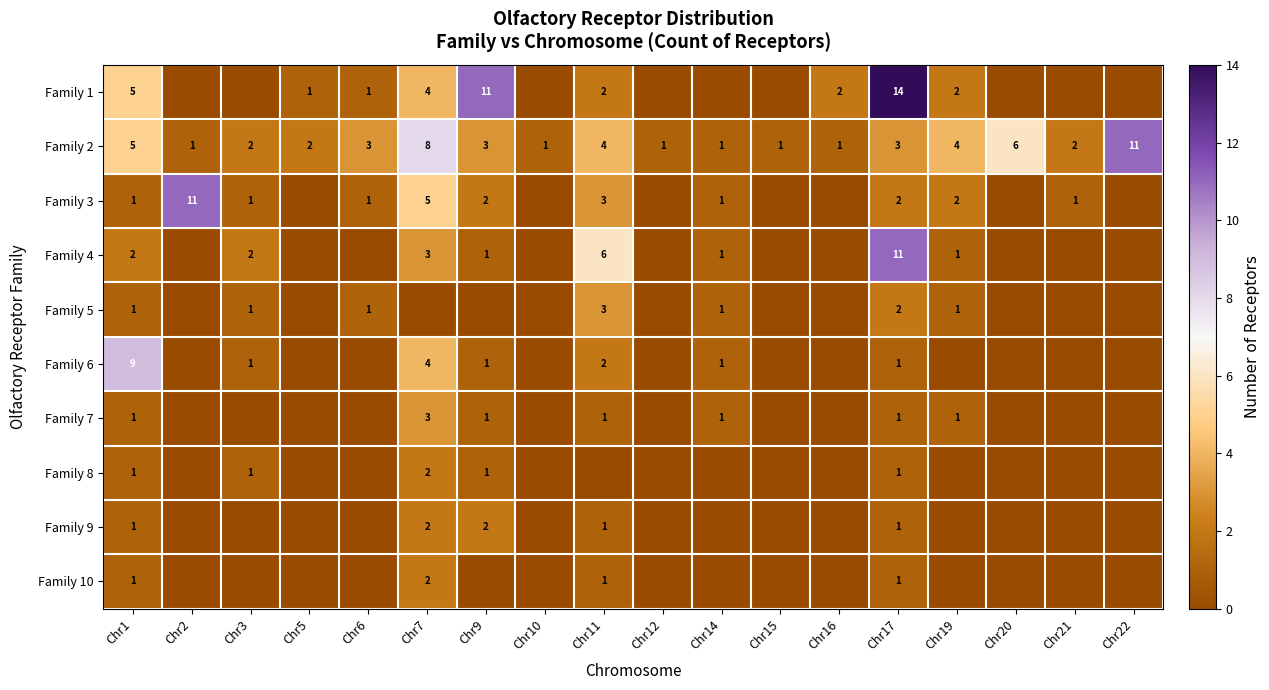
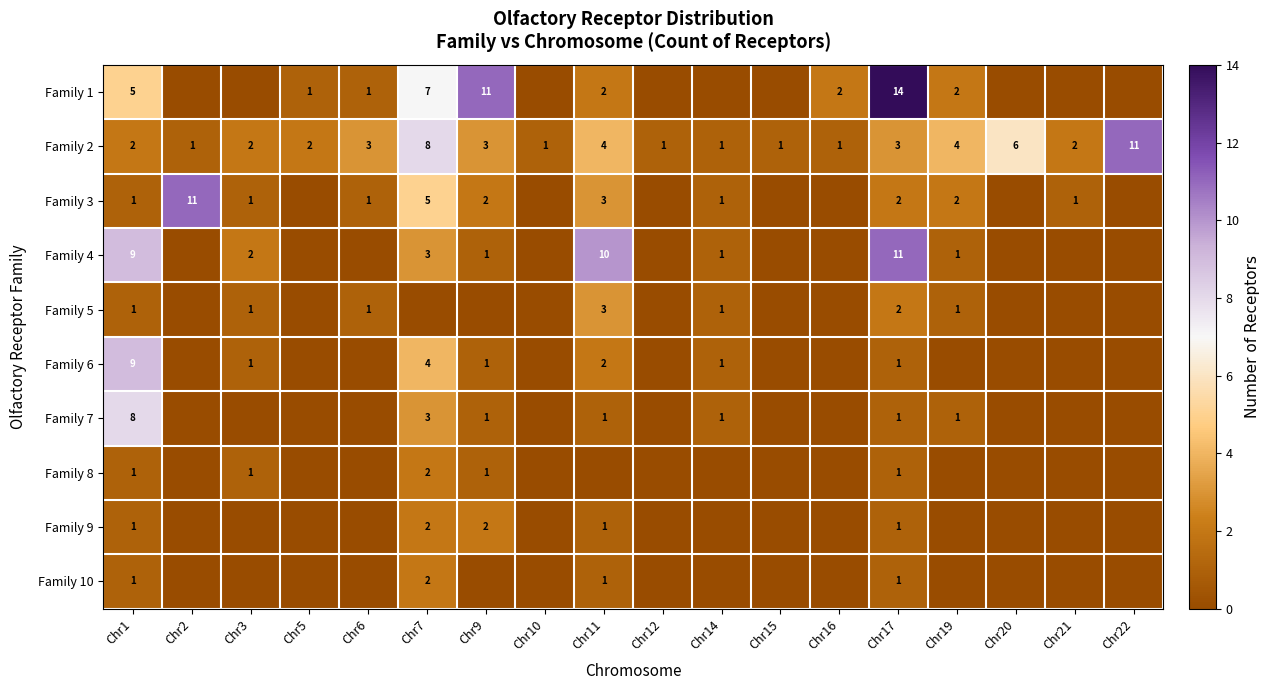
  {
    "Family 1": {
      "Chr1": 5,
      "Chr5": 1,
      "Chr6": 1,
-     "Chr7": 4,
+     "Chr7": 7,
      "Chr9": 11,
      "Chr11": 2,
      "Chr16": 2,
      "Chr17": 14,
      "Chr19": 2
    },
    "Family 2": {
-     "Chr1": 5,
+     "Chr1": 2,
      "Chr2": 1,
      "Chr3": 2,
      "Chr5": 2,
      "Chr6": 3,
      "Chr7": 8,
      "Chr9": 3,
      "Chr10": 1,
      "Chr11": 4,
      "Chr12": 1,
      "Chr14": 1,
      "Chr15": 1,
      "Chr16": 1,
      "Chr17": 3,
      "Chr19": 4,
      "Chr20": 6,
      "Chr21": 2,
      "Chr22": 11
    },
    "Family 3": {
      "Chr1": 1,
      "Chr2": 11,
      "Chr3": 1,
      "Chr6": 1,
      "Chr7": 5,
      "Chr9": 2,
      "Chr11": 3,
      "Chr14": 1,
      "Chr17": 2,
      "Chr19": 2,
      "Chr21": 1
    },
    "Family 4": {
-     "Chr1": 2,
+     "Chr1": 9,
      "Chr3": 2,
      "Chr7": 3,
      "Chr9": 1,
-     "Chr11": 6,
+     "Chr11": 10,
      "Chr14": 1,
      "Chr17": 11,
      "Chr19": 1
    },
    "Family 5": {
      "Chr1": 1,
      "Chr3": 1,
      "Chr6": 1,
      "Chr11": 3,
      "Chr14": 1,
      "Chr17": 2,
      "Chr19": 1
    },
    "Family 6": {
      "Chr1": 9,
      "Chr3": 1,
      "Chr7": 4,
      "Chr9": 1,
      "Chr11": 2,
      "Chr14": 1,
      "Chr17": 1
    },
    "Family 7": {
-     "Chr1": 1,
+     "Chr1": 8,
      "Chr7": 3,
      "Chr9": 1,
      "Chr11": 1,
      "Chr14": 1,
      "Chr17": 1,
      "Chr19": 1
    },
    "Family 8": {
      "Chr1": 1,
      "Chr3": 1,
      "Chr7": 2,
      "Chr9": 1,
      "Chr17": 1
    },
    "Family 9": {
      "Chr1": 1,
      "Chr7": 2,
      "Chr9": 2,
      "Chr11": 1,
      "Chr17": 1
    },
    "Family 10": {
      "Chr1": 1,
      "Chr7": 2,
      "Chr11": 1,
      "Chr17": 1
    }
  }
